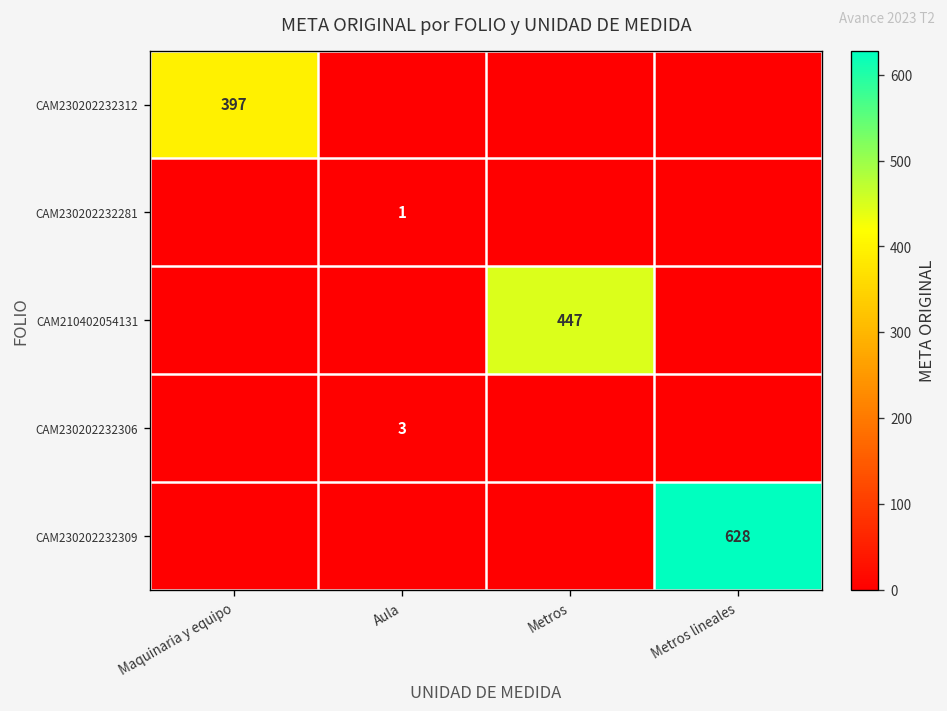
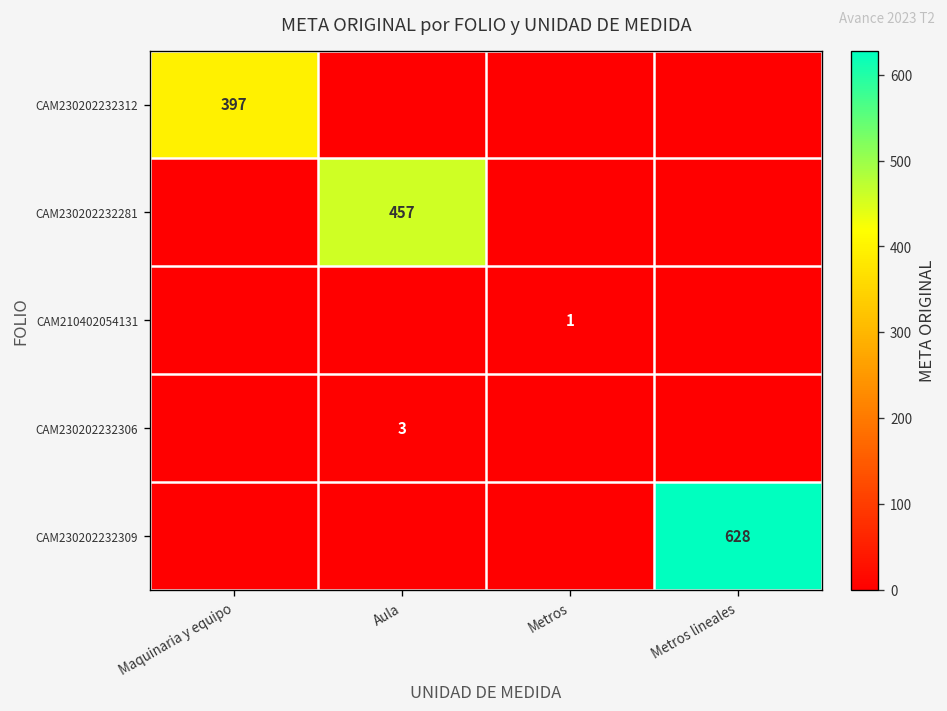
  {
    "CAM230202232312": {
      "Maquinaria y equipo": 397
    },
    "CAM230202232281": {
-     "Aula": 1
+     "Aula": 457
    },
    "CAM210402054131": {
-     "Metros": 447
+     "Metros": 1
    },
    "CAM230202232306": {
      "Aula": 3
    },
    "CAM230202232309": {
      "Metros lineales": 628
    }
  }
